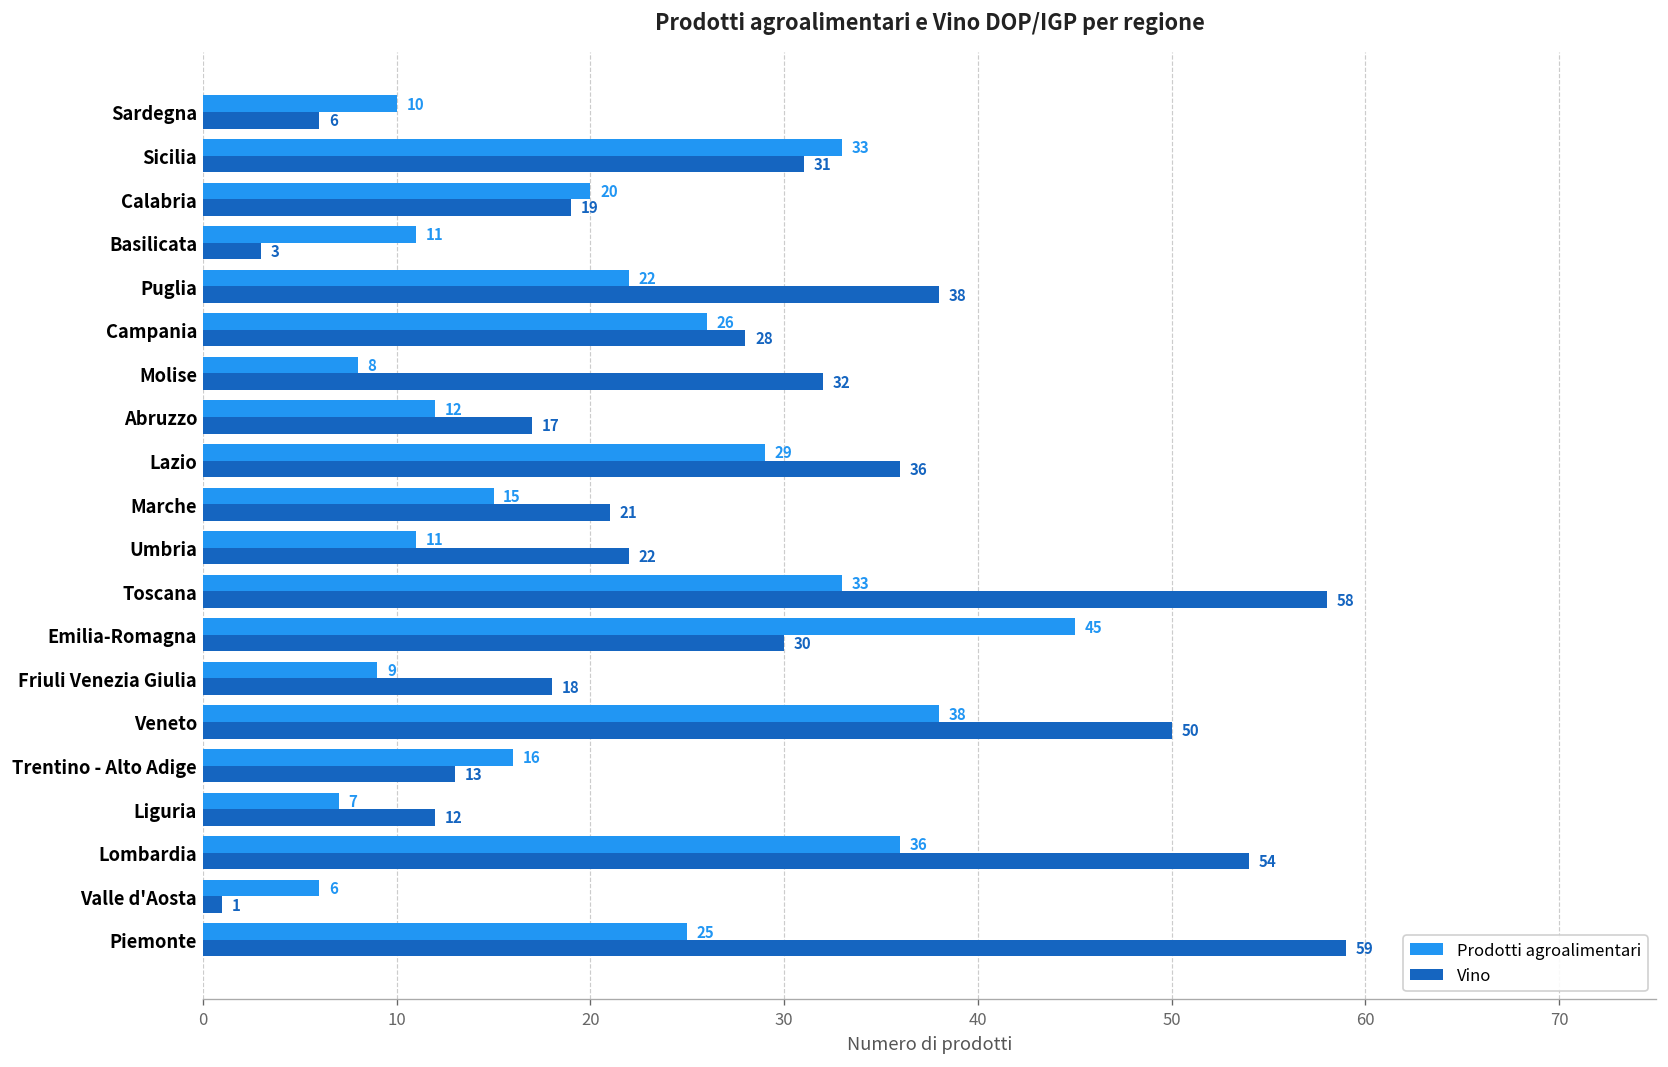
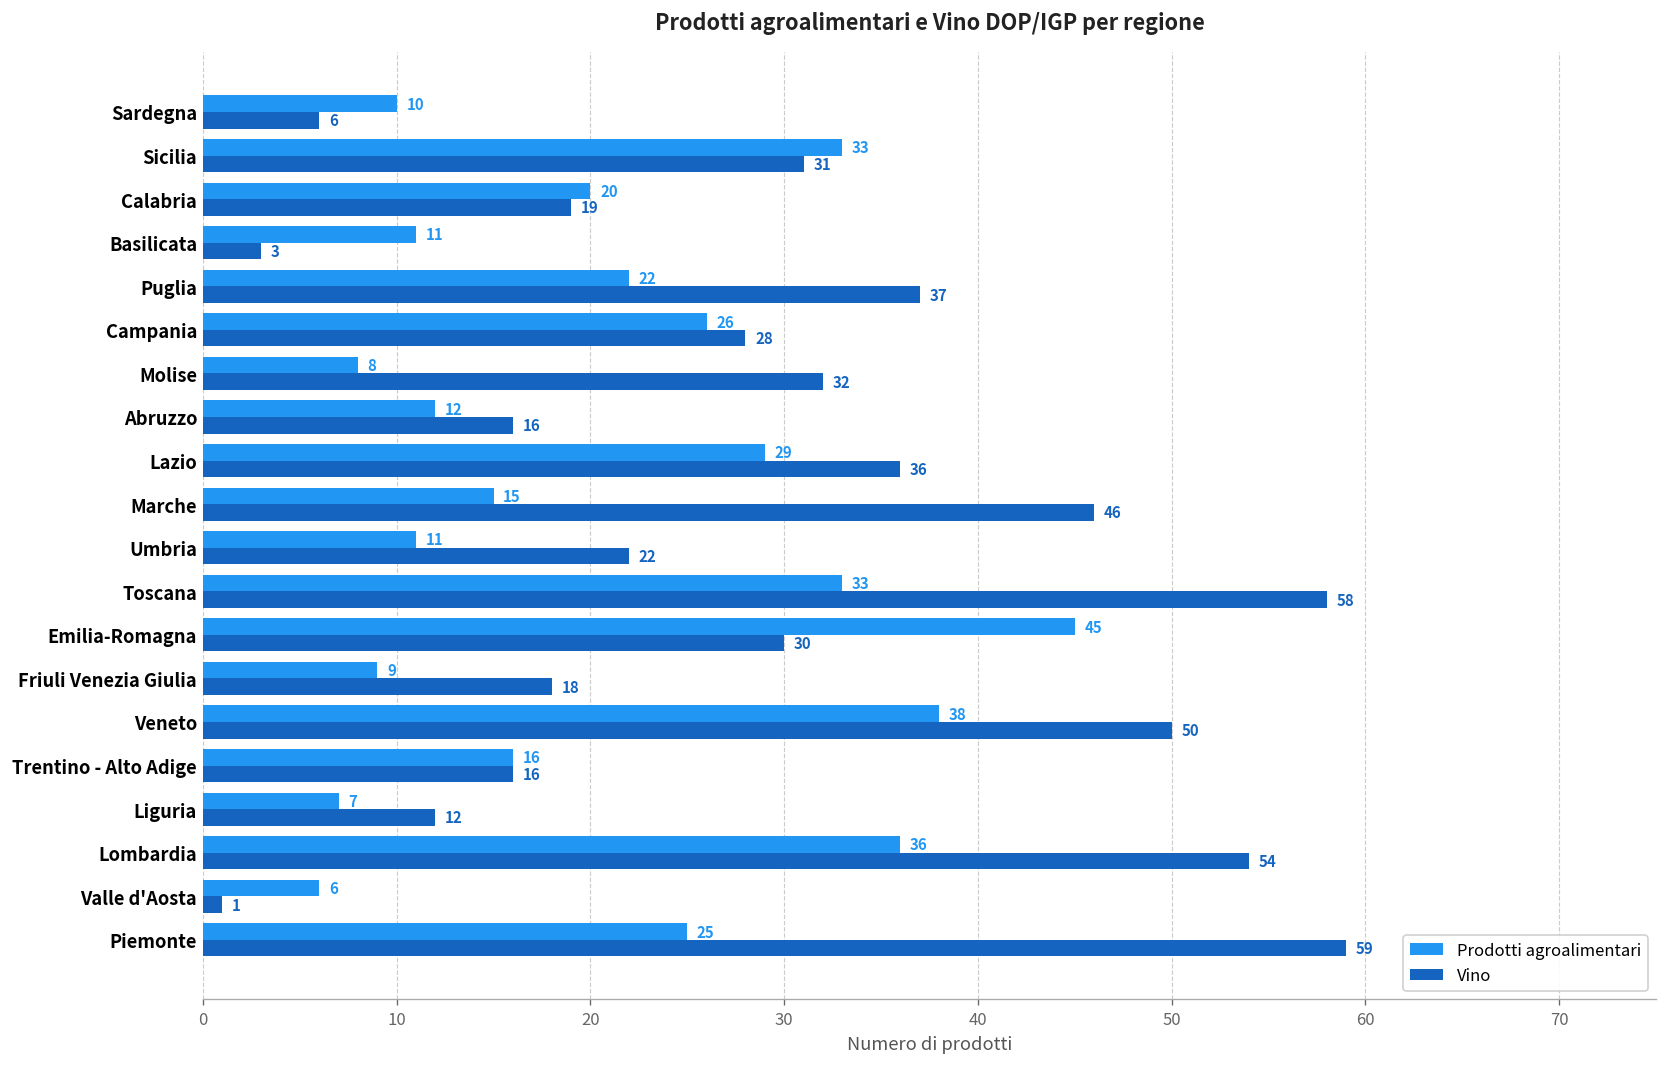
  {
    "Prodotti agroalimentari": {
      "Sardegna": 10,
      "Sicilia": 33,
      "Calabria": 20,
      "Basilicata": 11,
      "Puglia": 22,
      "Campania": 26,
      "Molise": 8,
      "Abruzzo": 12,
      "Lazio": 29,
      "Marche": 15,
      "Umbria": 11,
      "Toscana": 33,
      "Emilia-Romagna": 45,
      "Friuli Venezia Giulia": 9,
      "Veneto": 38,
      "Trentino - Alto Adige": 16,
      "Liguria": 7,
      "Lombardia": 36,
      "Valle d'Aosta": 6,
      "Piemonte": 25
    },
    "Vino": {
      "Sardegna": 6,
      "Sicilia": 31,
      "Calabria": 19,
      "Basilicata": 3,
-     "Puglia": 38,
+     "Puglia": 37,
      "Campania": 28,
      "Molise": 32,
-     "Abruzzo": 17,
+     "Abruzzo": 16,
      "Lazio": 36,
-     "Marche": 21,
+     "Marche": 46,
      "Umbria": 22,
      "Toscana": 58,
      "Emilia-Romagna": 30,
      "Friuli Venezia Giulia": 18,
      "Veneto": 50,
-     "Trentino - Alto Adige": 13,
+     "Trentino - Alto Adige": 16,
      "Liguria": 12,
      "Lombardia": 54,
      "Valle d'Aosta": 1,
      "Piemonte": 59
    }
  }
